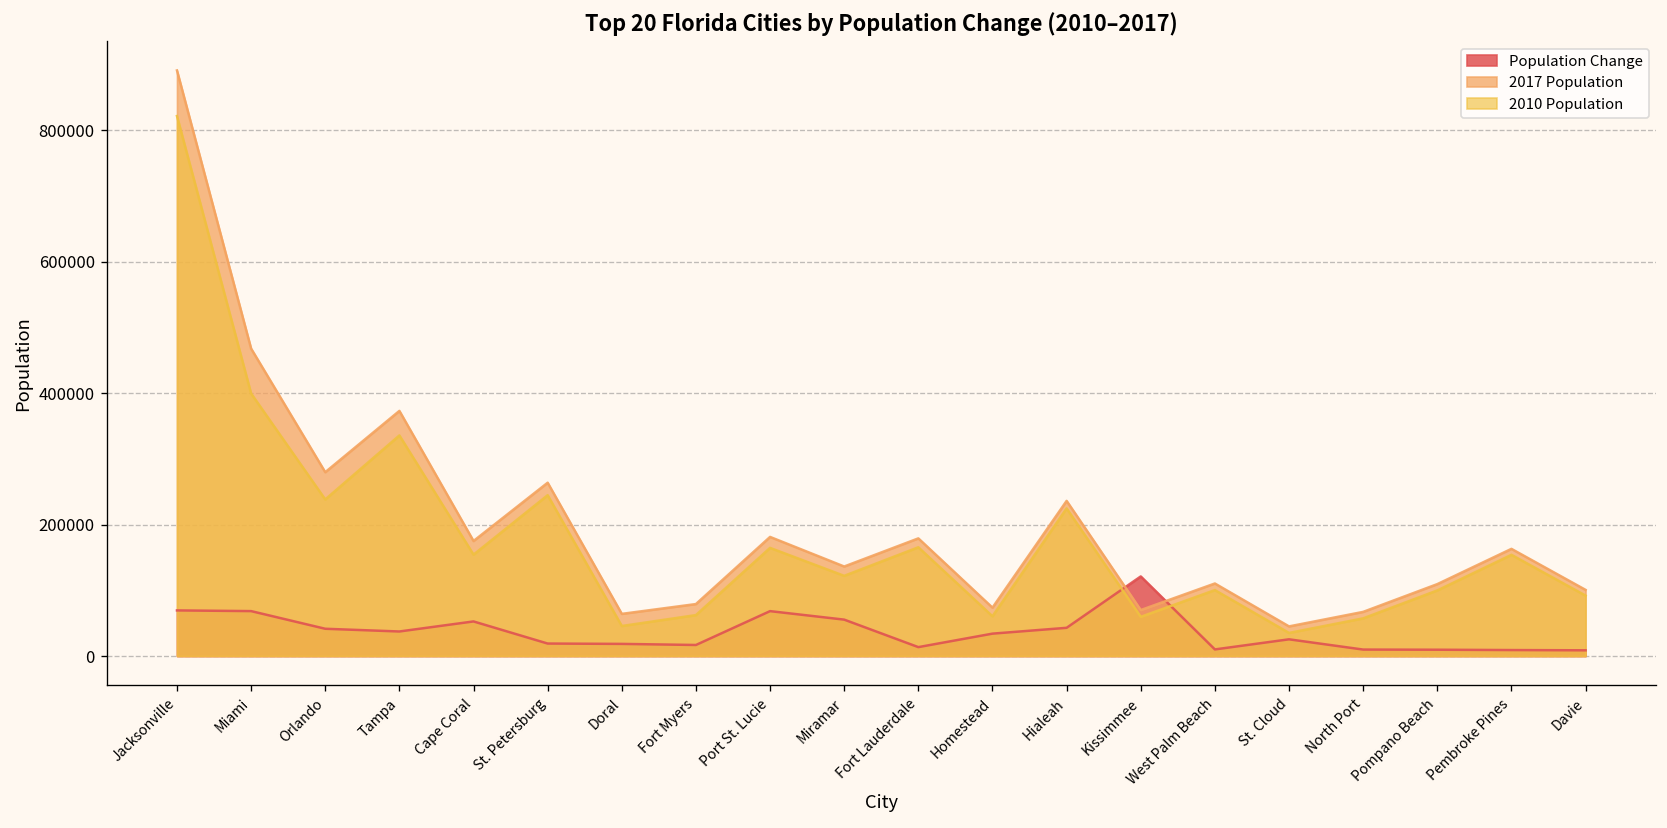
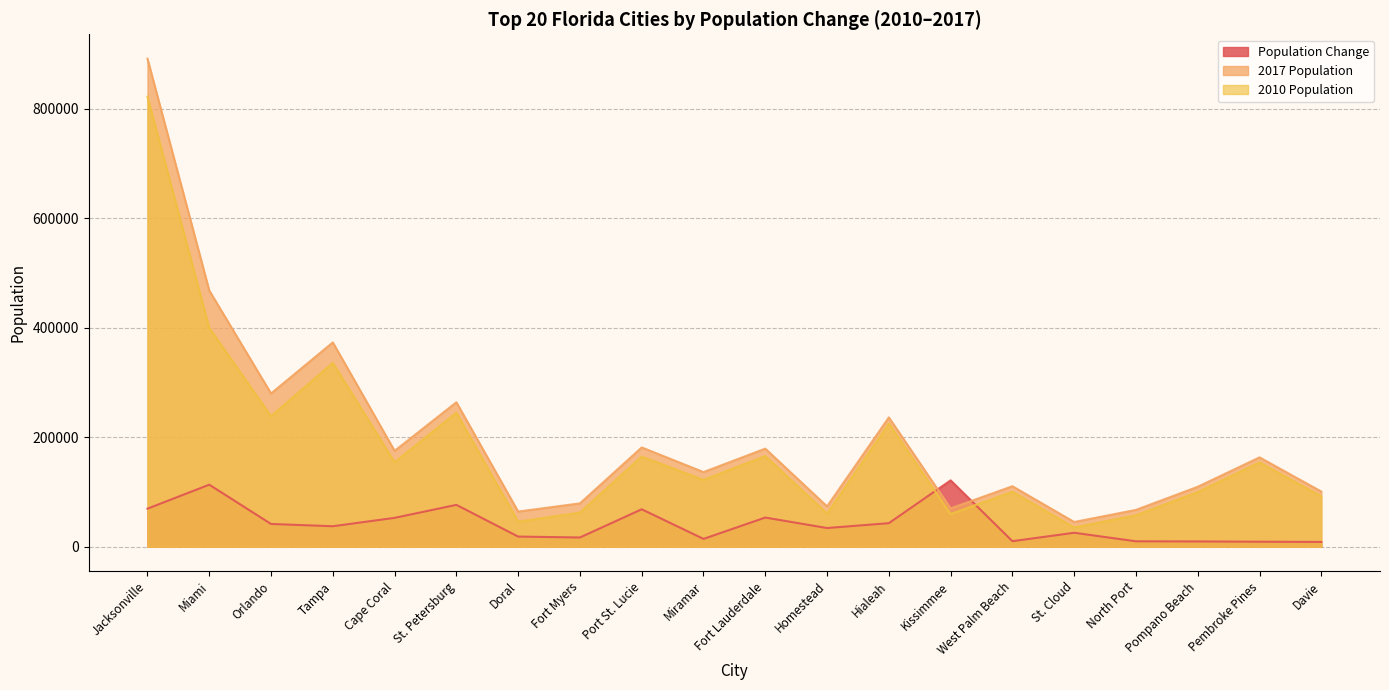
  {
    "Population Change": {
      "Jacksonville": 70000,
-     "Miami": 70000,
+     "Miami": 110000,
      "Orlando": 40000,
      "Tampa": 40000,
      "Cape Coral": 50000,
-     "St. Petersburg": 20000,
+     "St. Petersburg": 80000,
      "Doral": 20000,
      "Fort Myers": 20000,
      "Port St. Lucie": 70000,
-     "Miramar": 60000,
-     "Fort Lauderdale": 10000,
+     "Miramar": 10000,
+     "Fort Lauderdale": 50000,
      "Homestead": 30000,
      "Hialeah": 40000,
      "Kissimmee": 120000,
      "West Palm Beach": 10000,
      "St. Cloud": 30000,
      "North Port": 10000,
      "Pompano Beach": 10000,
      "Pembroke Pines": 10000,
      "Davie": 10000
    }
  }
